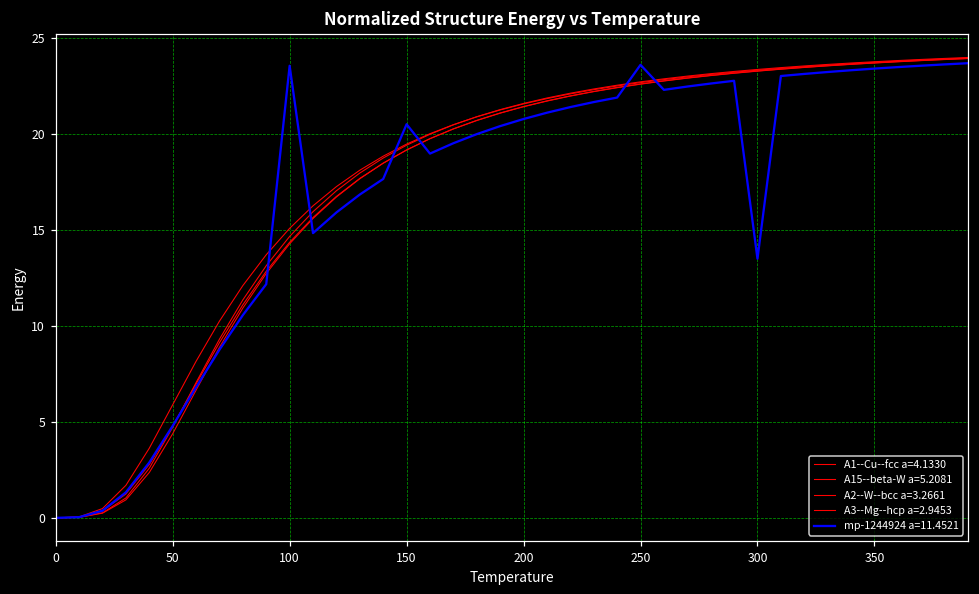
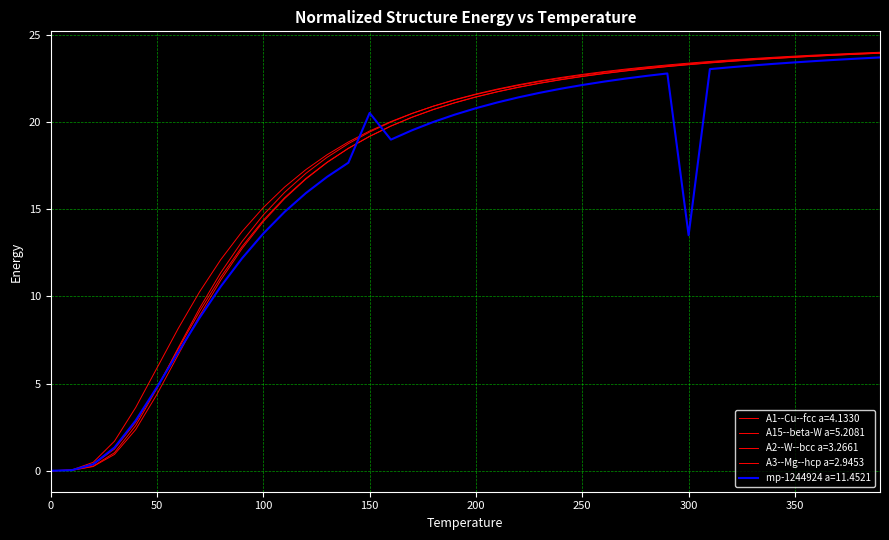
  {
    "mp-1244924 a=11.4521": {
-     "100": 23.6,
+     "100": 13.6,
      "150": 20.5,
      "200": 20.8,
-     "250": 23.6,
+     "250": 22.1,
      "300": 13.5,
      "350": 23.4
    }
  }
